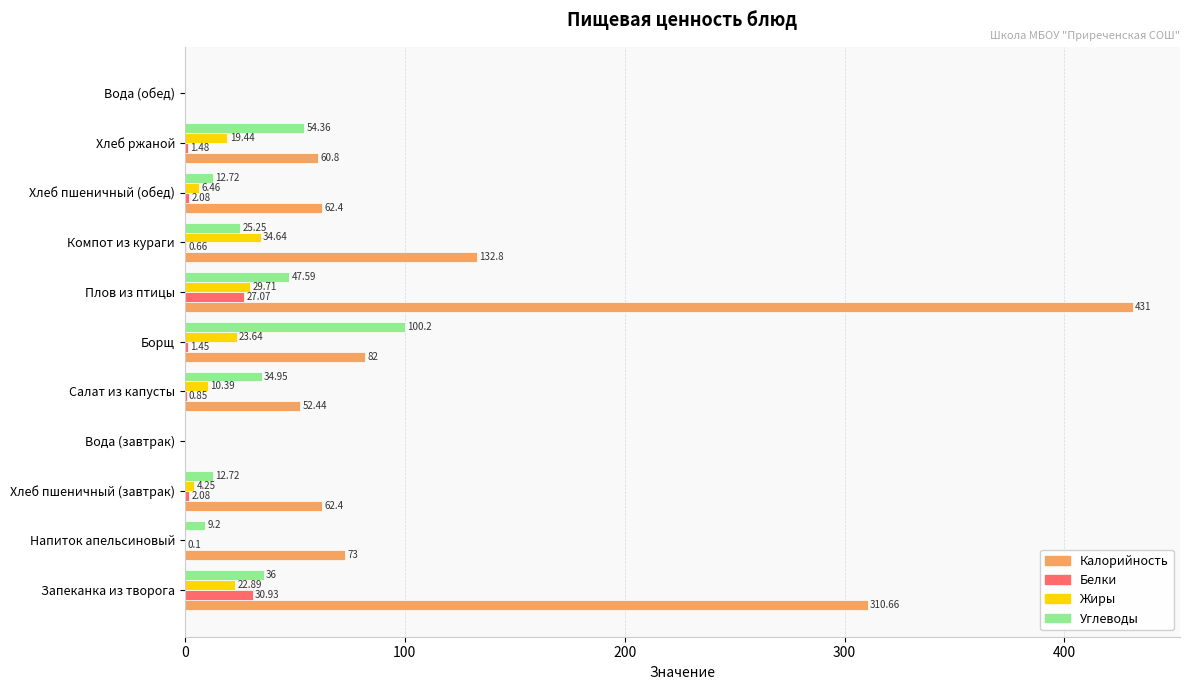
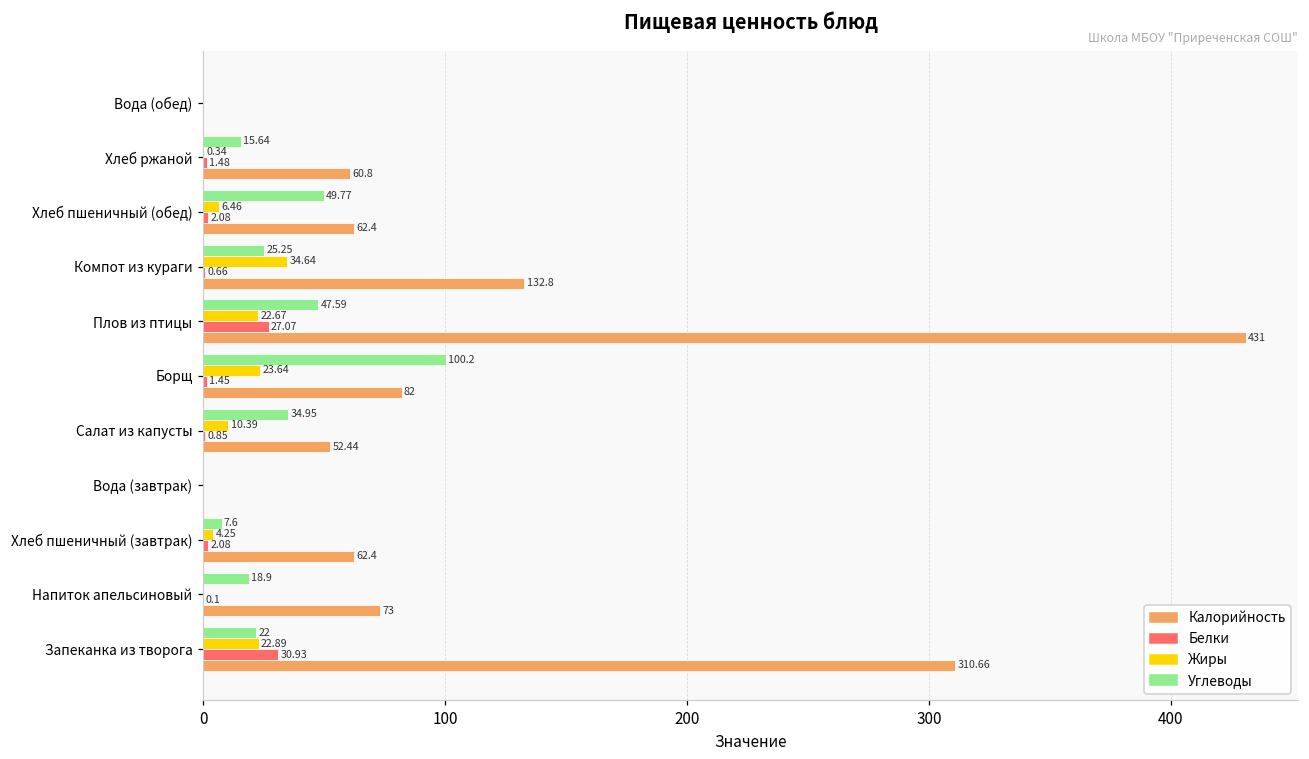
  {
    "Жиры": {
-     "Хлеб ржаной": 19.44,
+     "Хлеб ржаной": 0.34,
      "Хлеб пшеничный (обед)": 6.46,
      "Компот из кураги": 34.64,
-     "Плов из птицы": 29.71,
+     "Плов из птицы": 22.67,
      "Борщ": 23.64,
      "Салат из капусты": 10.39,
      "Хлеб пшеничный (завтрак)": 4.25,
      "Запеканка из творога": 22.89
    },
    "Углеводы": {
-     "Хлеб ржаной": 54.36,
-     "Хлеб пшеничный (обед)": 12.72,
+     "Хлеб ржаной": 15.64,
+     "Хлеб пшеничный (обед)": 49.77,
      "Компот из кураги": 25.25,
      "Плов из птицы": 47.59,
      "Борщ": 100.2,
      "Салат из капусты": 34.95,
-     "Хлеб пшеничный (завтрак)": 12.72,
-     "Напиток апельсиновый": 9.2,
-     "Запеканка из творога": 36
+     "Хлеб пшеничный (завтрак)": 7.6,
+     "Напиток апельсиновый": 18.9,
+     "Запеканка из творога": 22
    }
  }
